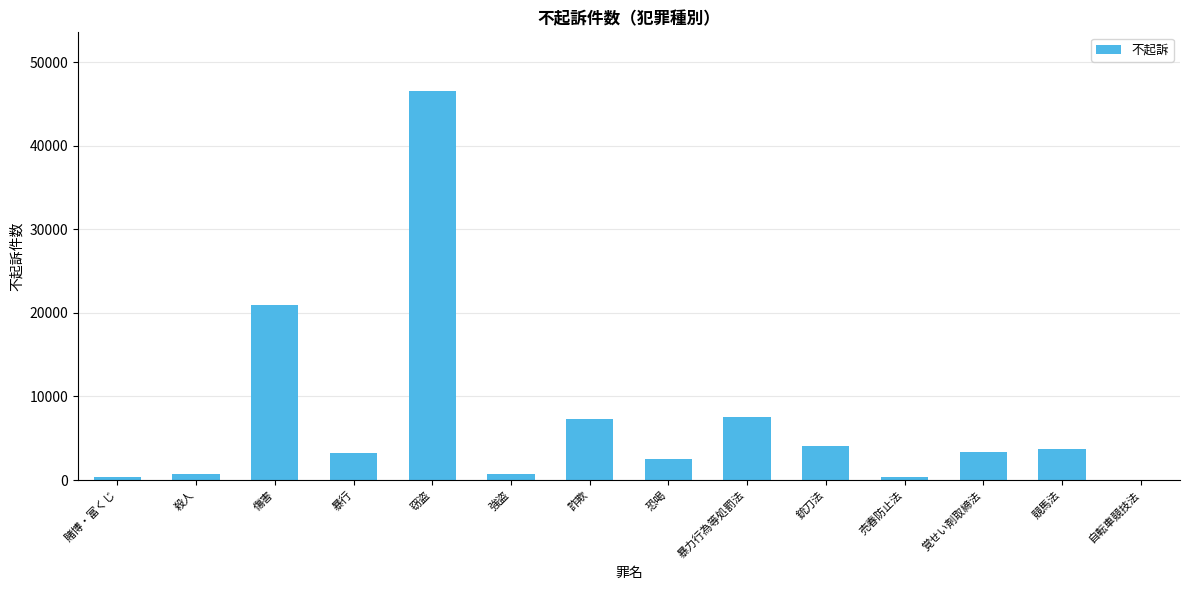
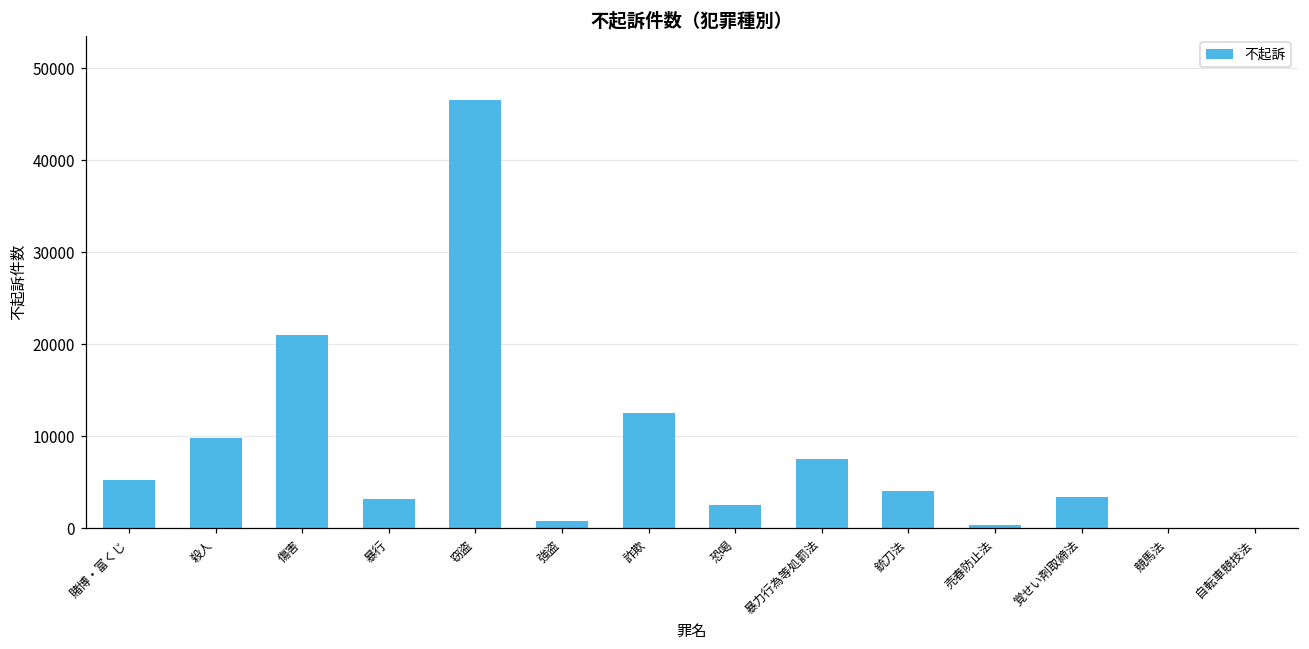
  {
-   "賭博・富くじ": 0,
-   "殺人": 1000,
+   "賭博・富くじ": 5000,
+   "殺人": 10000,
    "傷害": 21000,
    "暴行": 3000,
    "窃盗": 47000,
    "強盗": 1000,
-   "詐欺": 7000,
+   "詐欺": 12000,
    "恐喝": 2000,
    "暴力行為等処罰法": 8000,
    "銃刀法": 4000,
    "売春防止法": 0,
    "覚せい剤取締法": 3000,
-   "競馬法": 4000
+   "競馬法": 0
  }
